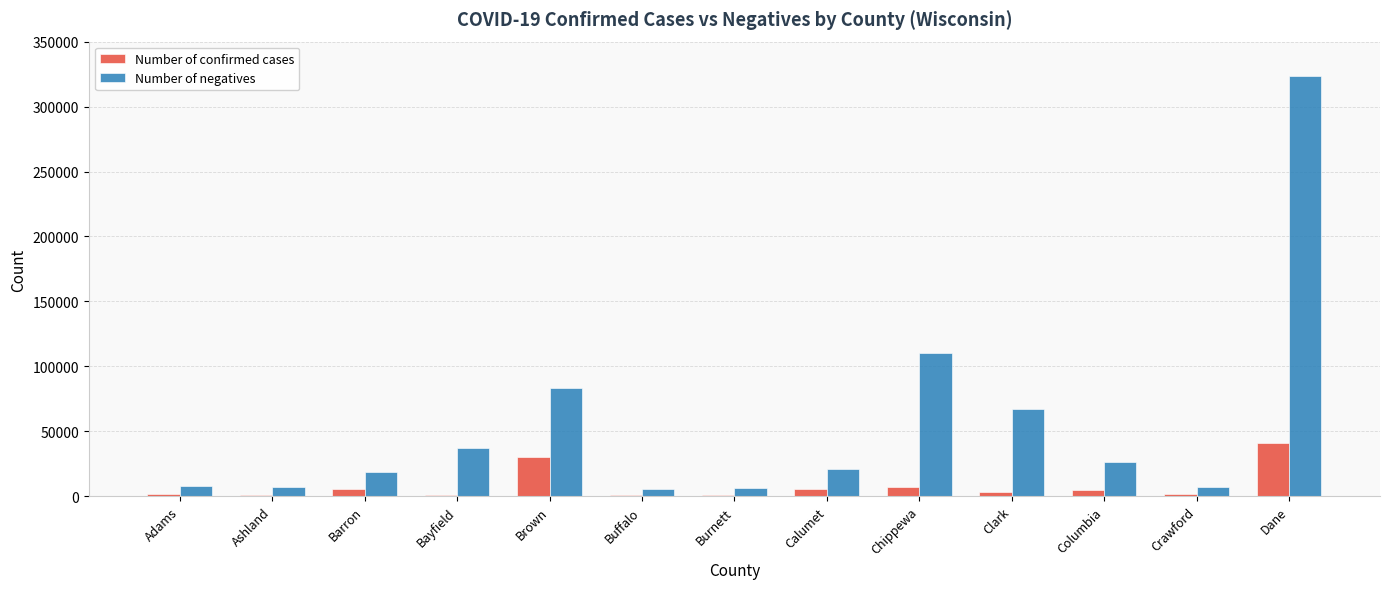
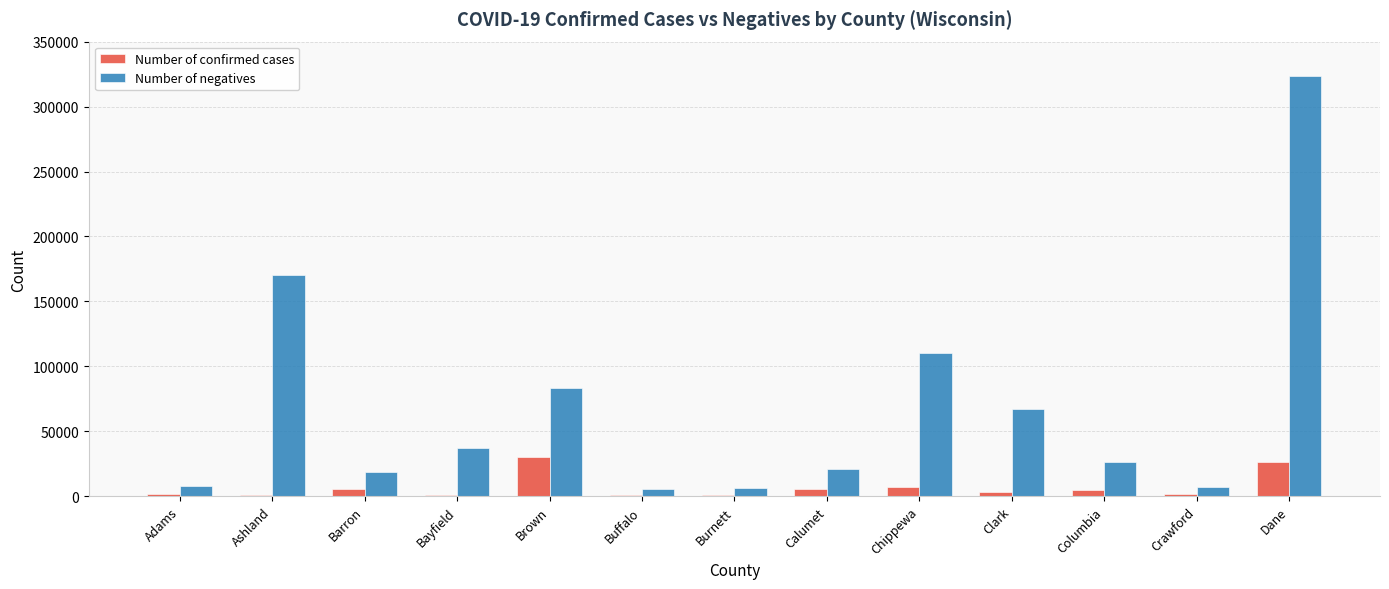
  {
    "Number of confirmed cases": {
      "Barron": 5000,
      "Brown": 30000,
      "Calumet": 5000,
      "Chippewa": 7000,
      "Clark": 3000,
      "Columbia": 5000,
-     "Dane": 41000
+     "Dane": 26000
    },
    "Number of negatives": {
      "Adams": 8000,
-     "Ashland": 7000,
+     "Ashland": 170000,
      "Barron": 19000,
      "Bayfield": 37000,
      "Brown": 83000,
      "Buffalo": 5000,
      "Burnett": 6000,
      "Calumet": 21000,
      "Chippewa": 110000,
      "Clark": 67000,
      "Columbia": 27000,
      "Crawford": 7000,
      "Dane": 324000
    }
  }
